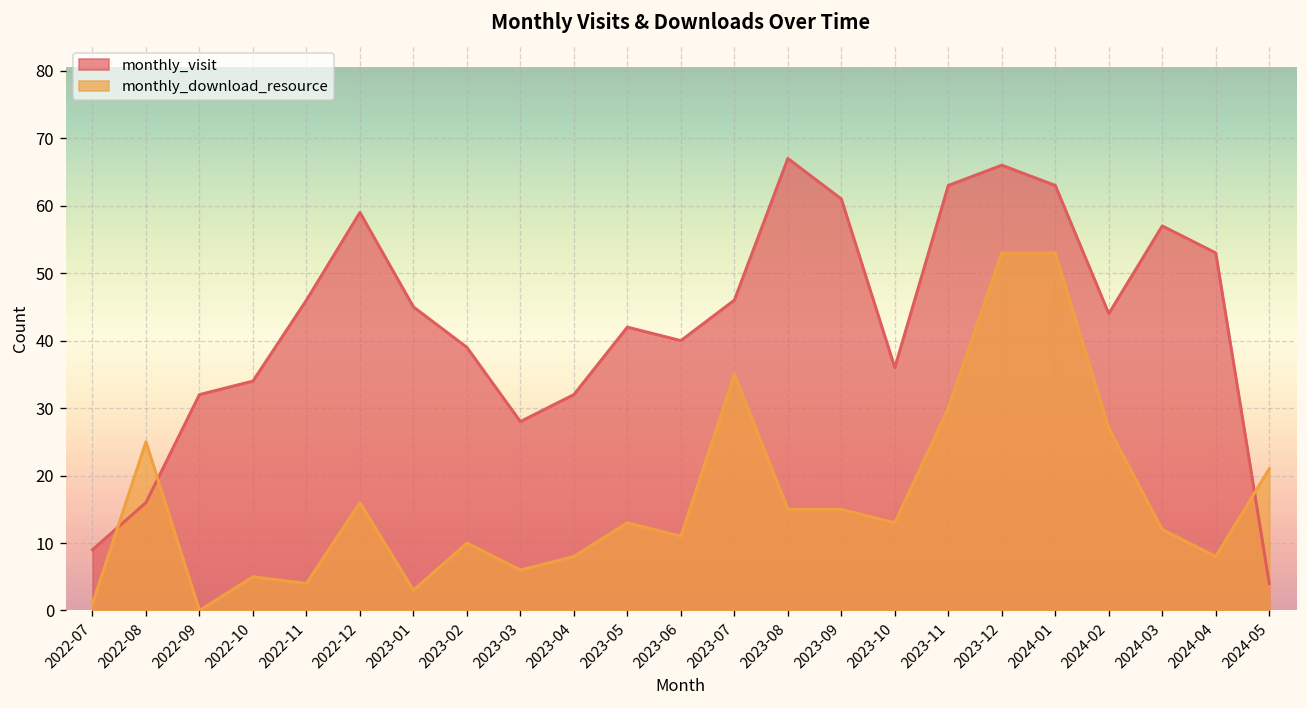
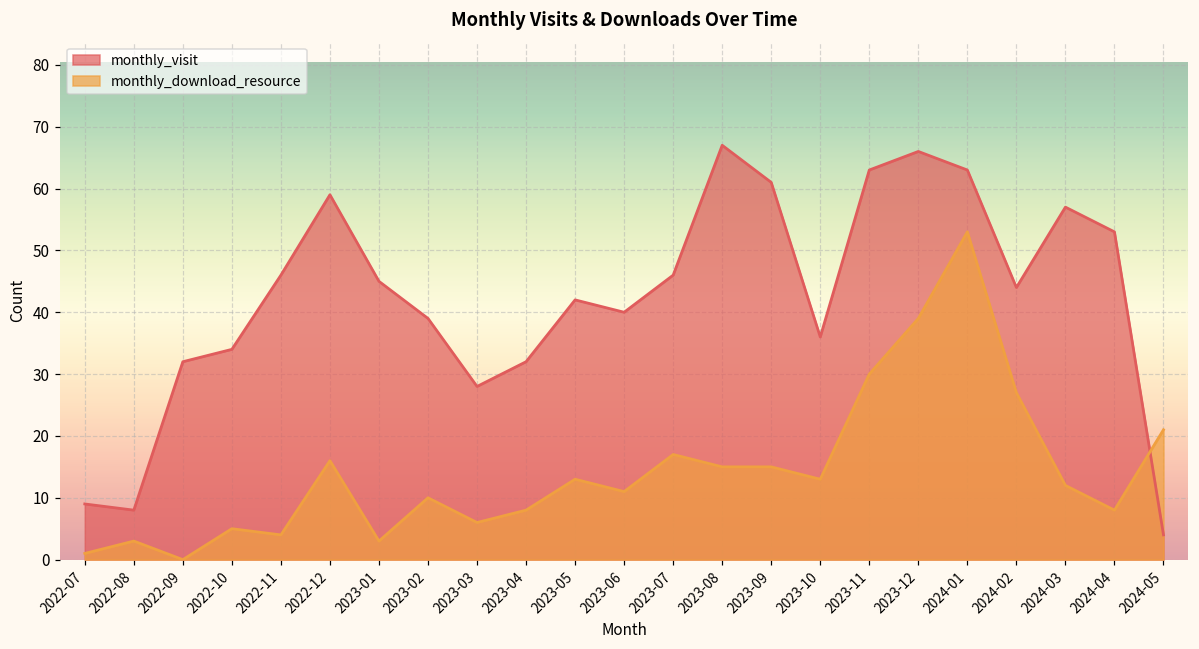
  {
    "monthly_visit": {
      "2022-07": 9,
-     "2022-08": 16,
+     "2022-08": 8,
      "2022-09": 32,
      "2022-10": 34,
      "2022-11": 46,
      "2022-12": 59,
      "2023-01": 45,
      "2023-02": 39,
      "2023-03": 28,
      "2023-04": 32,
      "2023-05": 42,
      "2023-06": 40,
      "2023-07": 46,
      "2023-08": 67,
      "2023-09": 61,
      "2023-10": 36,
      "2023-11": 63,
      "2023-12": 66,
      "2024-01": 63,
      "2024-02": 44,
      "2024-03": 57,
      "2024-04": 53,
      "2024-05": 4
    },
    "monthly_download_resource": {
      "2022-07": 1,
-     "2022-08": 25,
+     "2022-08": 3,
      "2022-09": 0,
      "2022-10": 5,
      "2022-11": 4,
      "2022-12": 16,
      "2023-01": 3,
      "2023-02": 10,
      "2023-03": 6,
      "2023-04": 8,
      "2023-05": 13,
      "2023-06": 11,
-     "2023-07": 35,
+     "2023-07": 17,
      "2023-08": 15,
      "2023-09": 15,
      "2023-10": 13,
      "2023-11": 30,
-     "2023-12": 53,
+     "2023-12": 39,
      "2024-01": 53,
      "2024-02": 27,
      "2024-03": 12,
      "2024-04": 8,
      "2024-05": 21
    }
  }
